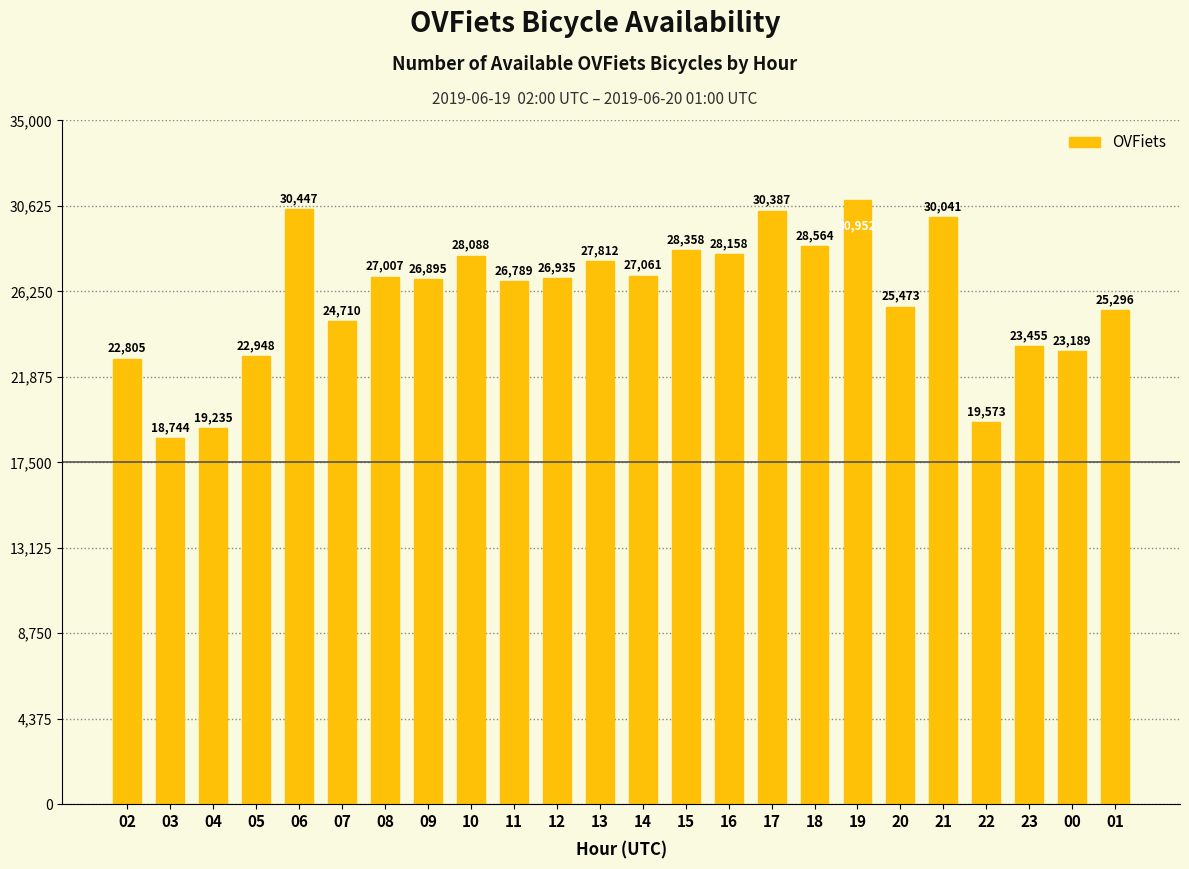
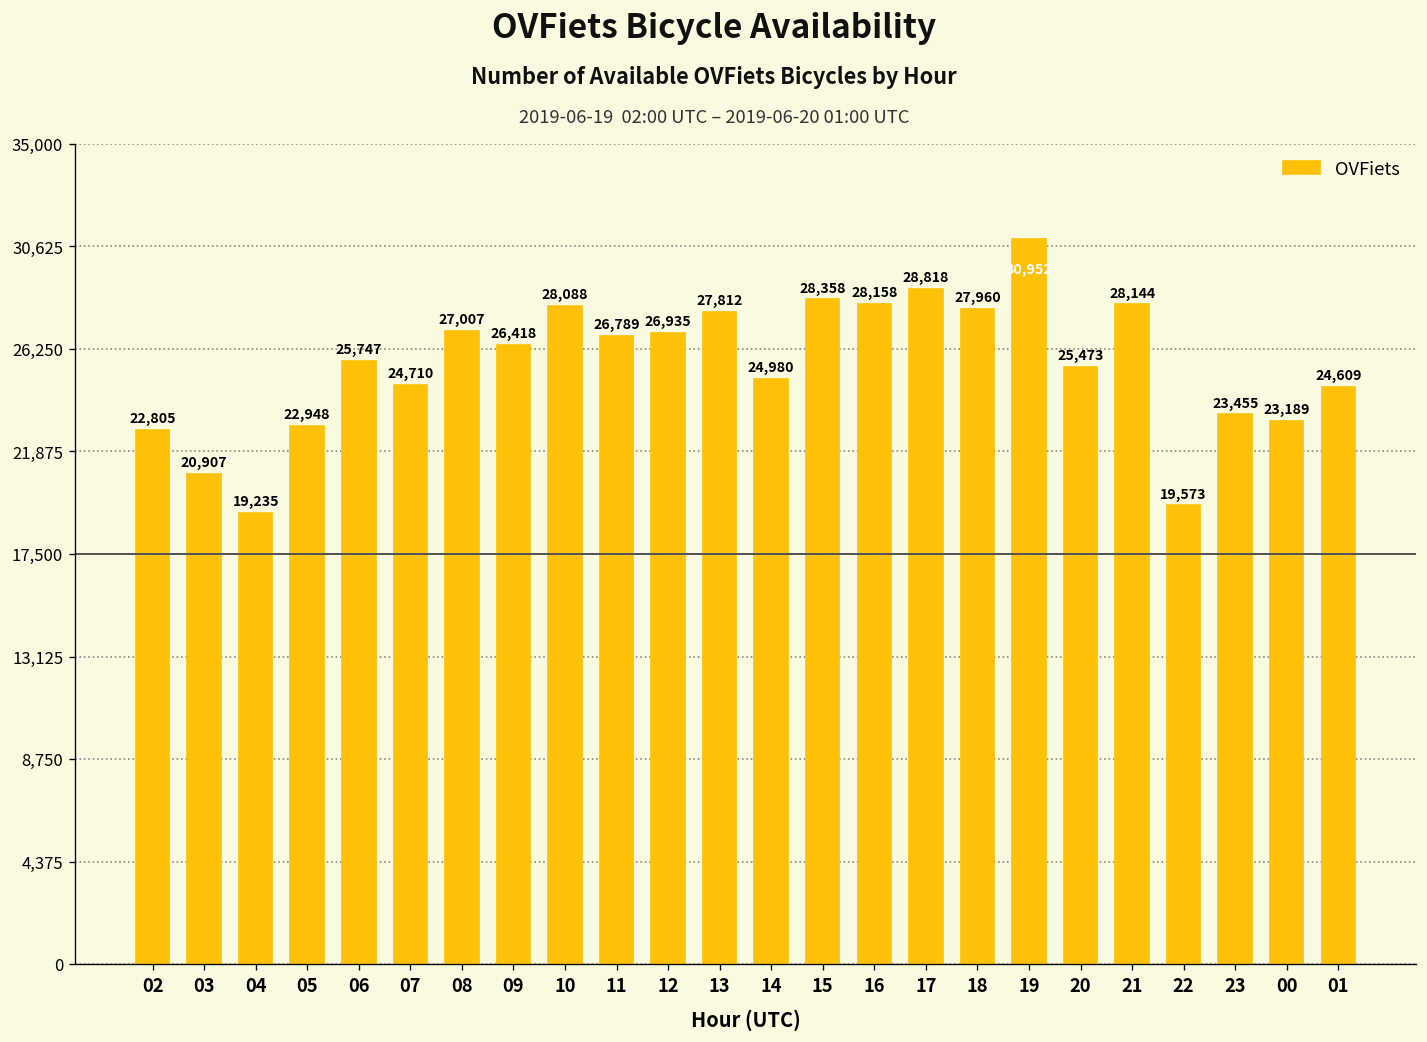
  {
    "02": "22,805",
-   "03": "18,744",
+   "03": "20,907",
    "04": "19,235",
    "05": "22,948",
-   "06": "30,447",
+   "06": "25,747",
    "07": "24,710",
    "08": "27,007",
-   "09": "26,895",
+   "09": "26,418",
    "10": "28,088",
    "11": "26,789",
    "12": "26,935",
    "13": "27,812",
-   "14": "27,061",
+   "14": "24,980",
    "15": "28,358",
    "16": "28,158",
-   "17": "30,387",
-   "18": "28,564",
+   "17": "28,818",
+   "18": "27,960",
    "19": "30,952",
    "20": "25,473",
-   "21": "30,041",
+   "21": "28,144",
    "22": "19,573",
    "23": "23,455",
    "00": "23,189",
-   "01": "25,296"
+   "01": "24,609"
  }
